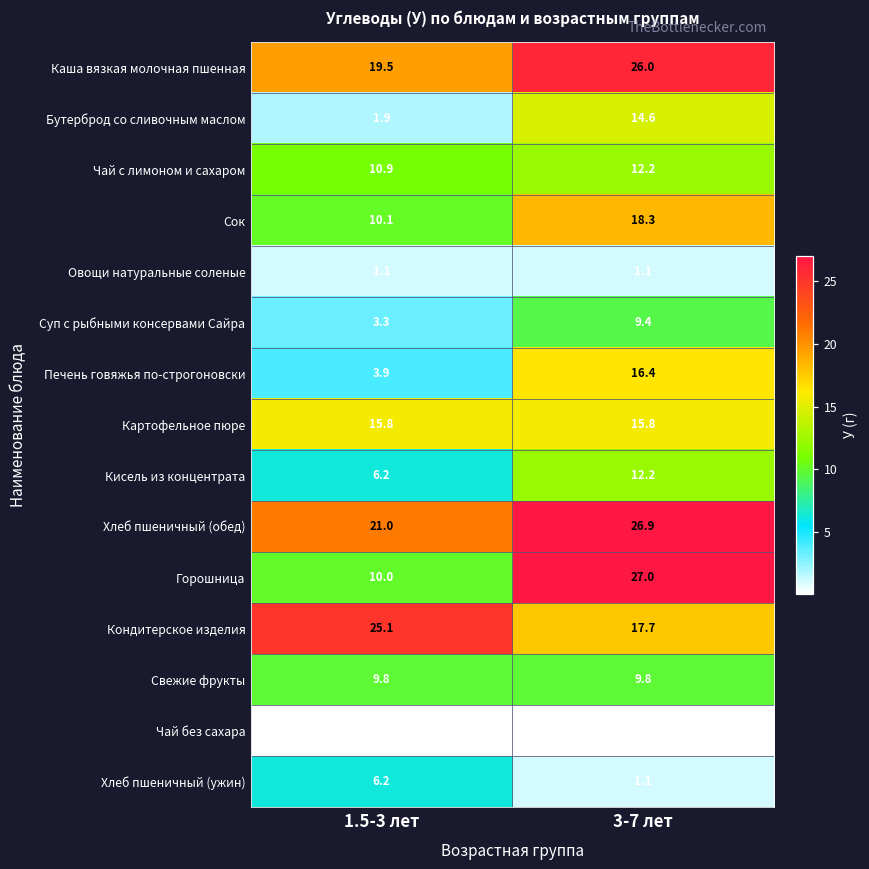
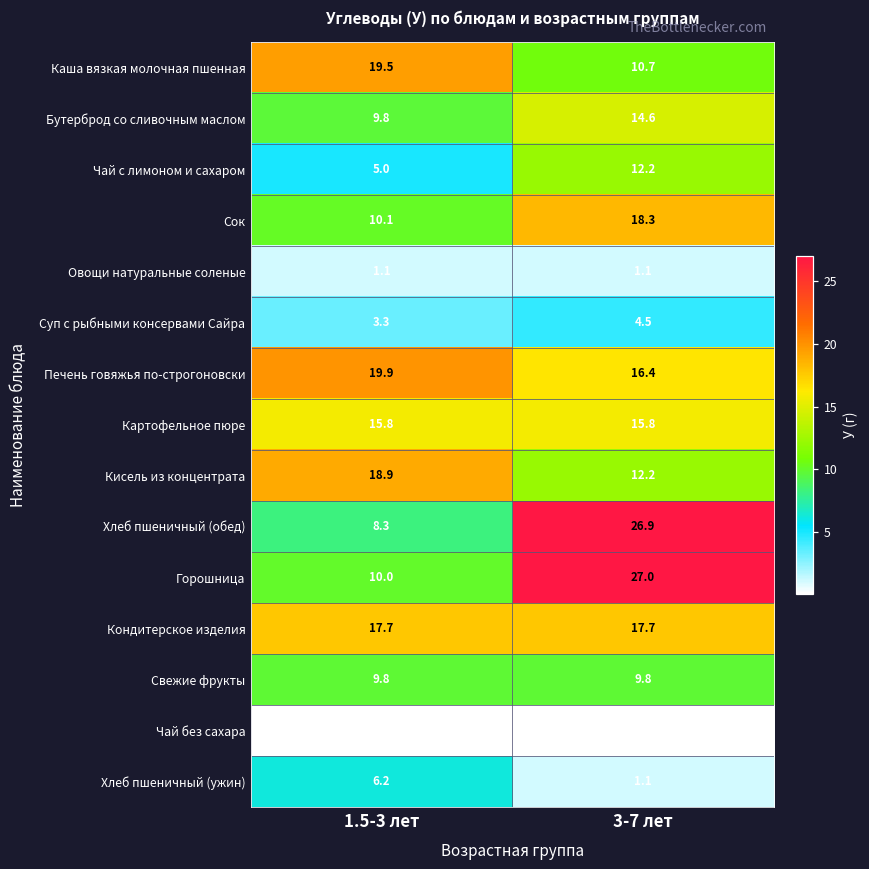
  {
    "Каша вязкая молочная пшенная": {
      "1.5-3 лет": 19.5,
-     "3-7 лет": 26.0
+     "3-7 лет": 10.7
    },
    "Бутерброд со сливочным маслом": {
-     "1.5-3 лет": 1.9,
+     "1.5-3 лет": 9.8,
      "3-7 лет": 14.6
    },
    "Чай с лимоном и сахаром": {
-     "1.5-3 лет": 10.9,
+     "1.5-3 лет": 5.0,
      "3-7 лет": 12.2
    },
    "Сок": {
      "1.5-3 лет": 10.1,
      "3-7 лет": 18.3
    },
    "Суп с рыбными консервами Сайра": {
      "1.5-3 лет": 3.3,
-     "3-7 лет": 9.4
+     "3-7 лет": 4.5
    },
    "Печень говяжья по-строгоновски": {
-     "1.5-3 лет": 3.9,
+     "1.5-3 лет": 19.9,
      "3-7 лет": 16.4
    },
    "Картофельное пюре": {
      "1.5-3 лет": 15.8,
      "3-7 лет": 15.8
    },
    "Кисель из концентрата": {
-     "1.5-3 лет": 6.2,
+     "1.5-3 лет": 18.9,
      "3-7 лет": 12.2
    },
    "Хлеб пшеничный (обед)": {
-     "1.5-3 лет": 21.0,
+     "1.5-3 лет": 8.3,
      "3-7 лет": 26.9
    },
    "Горошница": {
      "1.5-3 лет": 10.0,
      "3-7 лет": 27.0
    },
    "Кондитерское изделия": {
-     "1.5-3 лет": 25.1,
+     "1.5-3 лет": 17.7,
      "3-7 лет": 17.7
    },
    "Свежие фрукты": {
      "1.5-3 лет": 9.8,
      "3-7 лет": 9.8
    },
    "Хлеб пшеничный (ужин)": {
      "1.5-3 лет": 6.2
    }
  }
